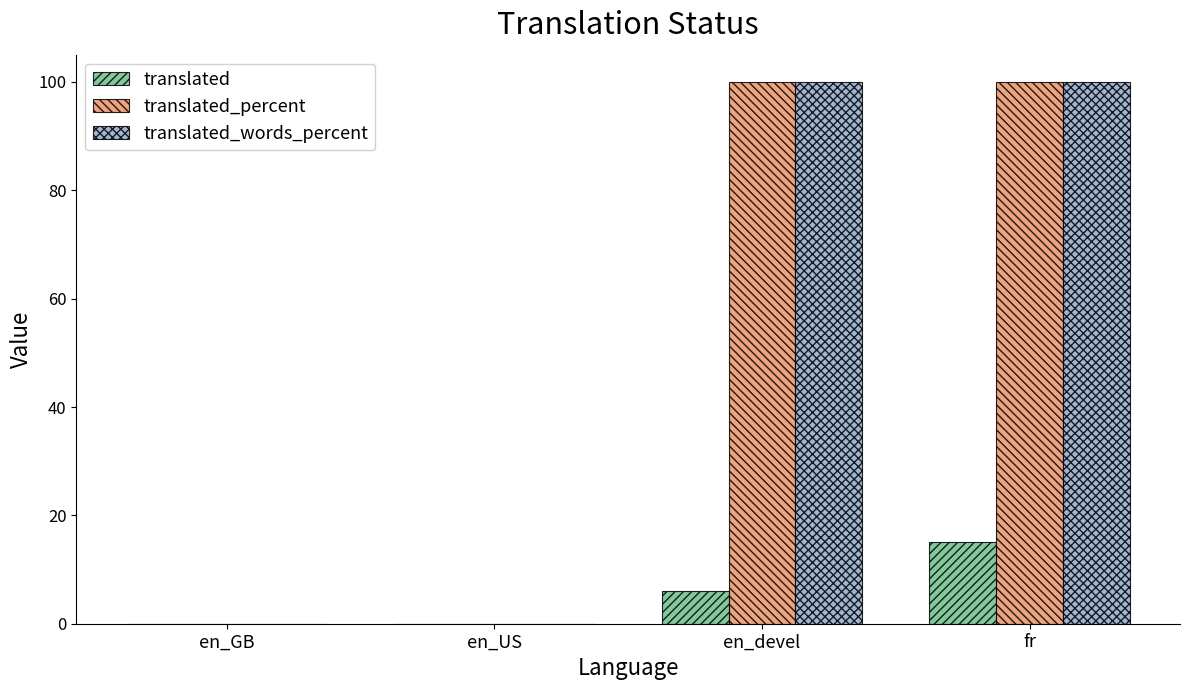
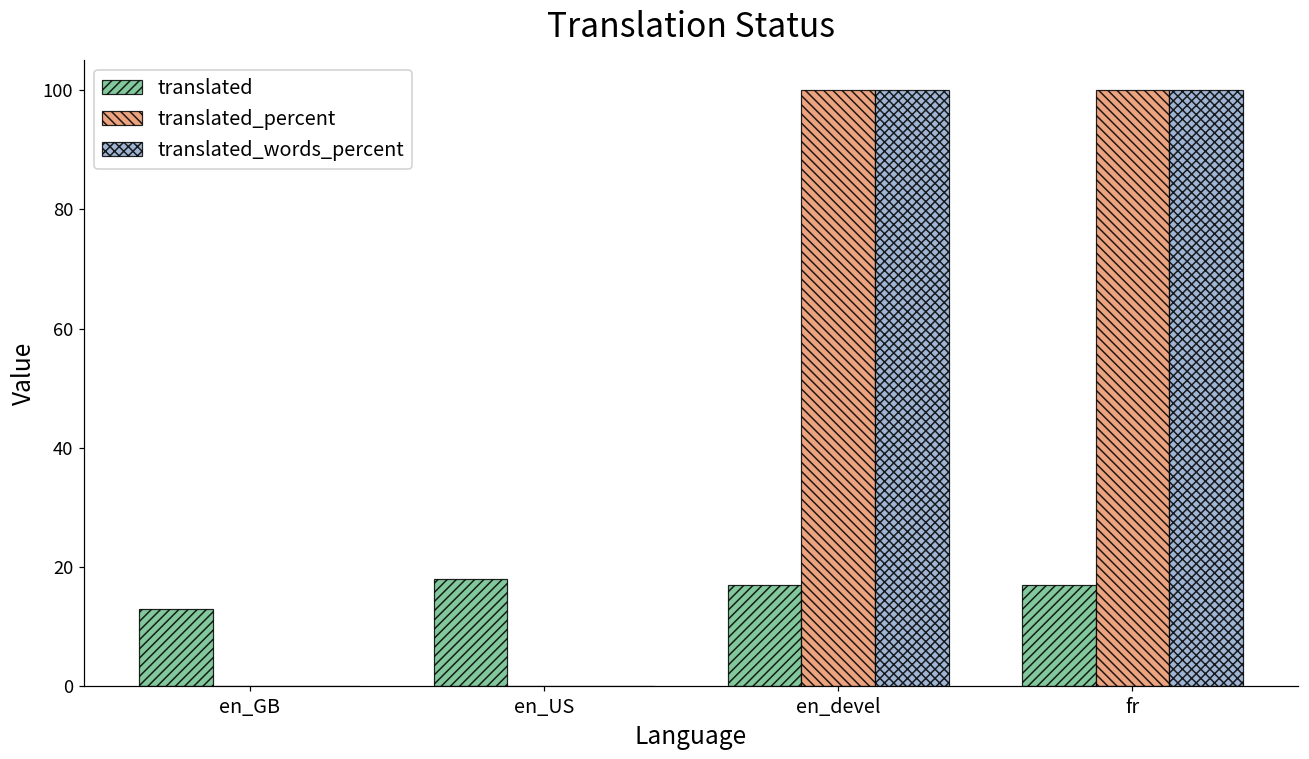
  {
    "translated": {
-     "en_GB": 0,
-     "en_US": 0,
-     "en_devel": 6,
-     "fr": 15
+     "en_GB": 13,
+     "en_US": 18,
+     "en_devel": 17,
+     "fr": 17
    },
    "translated_percent": {
      "en_GB": 0,
      "en_US": 0,
      "en_devel": 100,
      "fr": 100
    },
    "translated_words_percent": {
      "en_GB": 0,
      "en_US": 0,
      "en_devel": 100,
      "fr": 100
    }
  }
